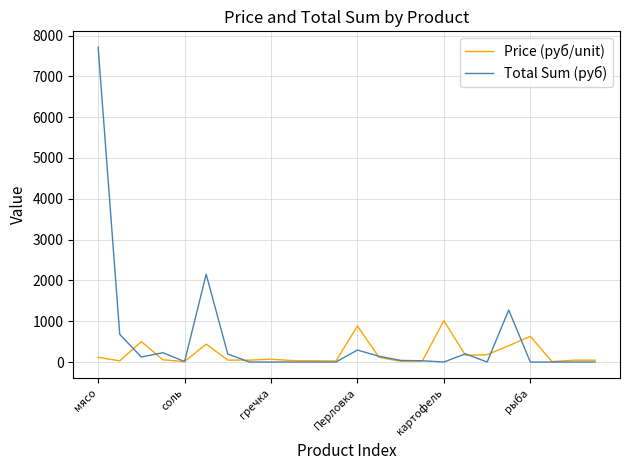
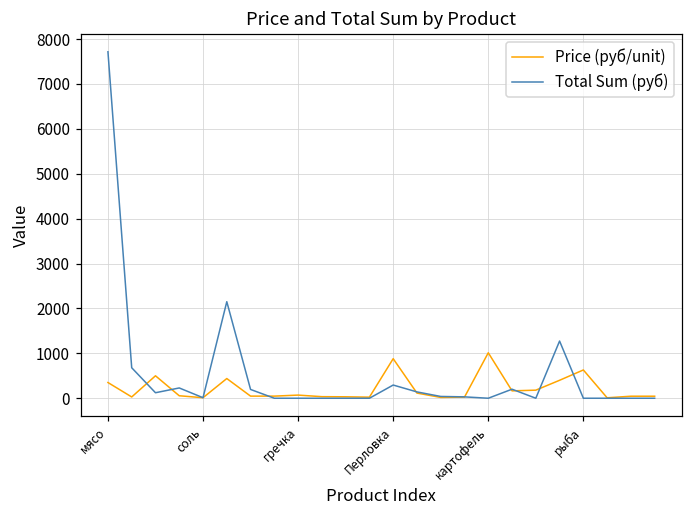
  {
    "Price (руб/unit)": {
-     "мясо": 100,
+     "мясо": 400,
      "гречка": 100,
      "Перловка": 900,
      "картофель": 1000,
      "рыба": 600
    },
    "Total Sum (руб)": {
      "мясо": 7700,
      "гречка": 0,
      "Перловка": 300,
      "картофель": 0,
      "рыба": 0
    }
  }
